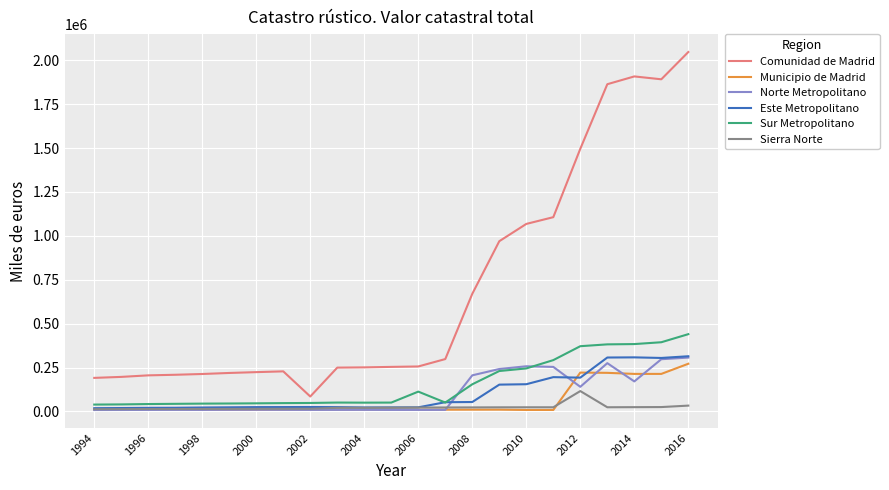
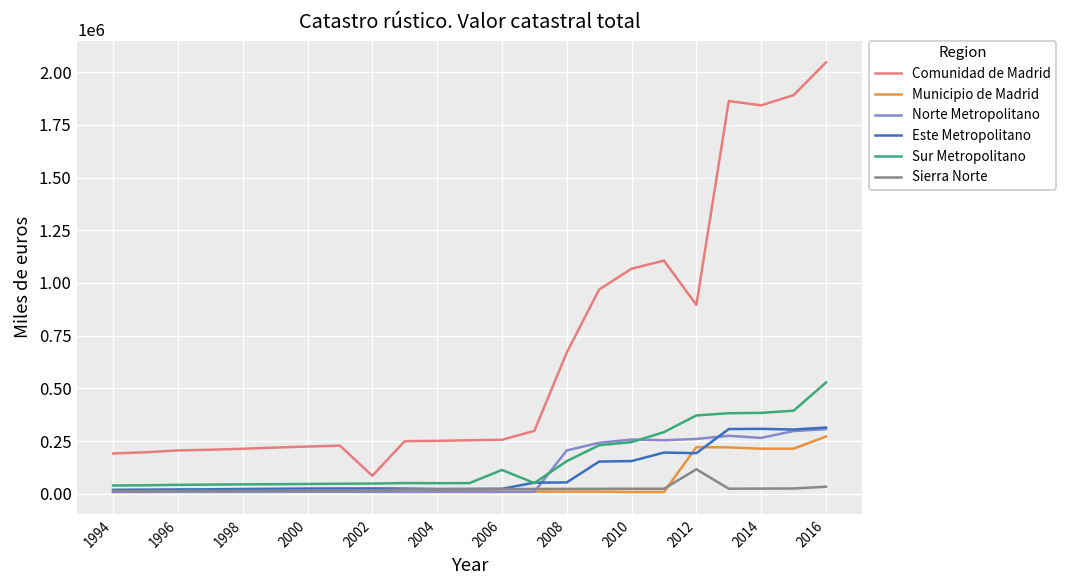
  {
    "Comunidad de Madrid": {
      "1994": 190000,
      "1996": 210000,
      "1998": 210000,
      "2000": 220000,
      "2002": 80000,
      "2004": 250000,
      "2006": 260000,
      "2008": 670000,
      "2010": 1070000,
-     "2012": 1500000,
-     "2014": 1910000,
+     "2012": 900000,
+     "2014": 1840000,
      "2016": 2050000
    },
    "Municipio de Madrid": {
      "2010": 10000,
      "2012": 220000,
      "2014": 210000,
      "2016": 270000
    },
    "Norte Metropolitano": {
      "2008": 210000,
-     "2012": 140000,
-     "2014": 170000
+     "2012": 260000,
+     "2014": 260000
    },
    "Este Metropolitano": {
      "2008": 50000,
      "2010": 150000,
      "2012": 190000,
      "2014": 310000
    },
    "Sur Metropolitano": {
      "1994": 40000,
      "1996": 40000,
      "1998": 40000,
      "2000": 50000,
      "2002": 50000,
      "2004": 50000,
      "2006": 110000,
      "2008": 150000,
      "2012": 370000,
      "2014": 380000,
-     "2016": 440000
+     "2016": 530000
    },
    "Sierra Norte": {
      "2010": 20000,
      "2012": 120000,
      "2014": 20000,
      "2016": 30000
    }
  }
